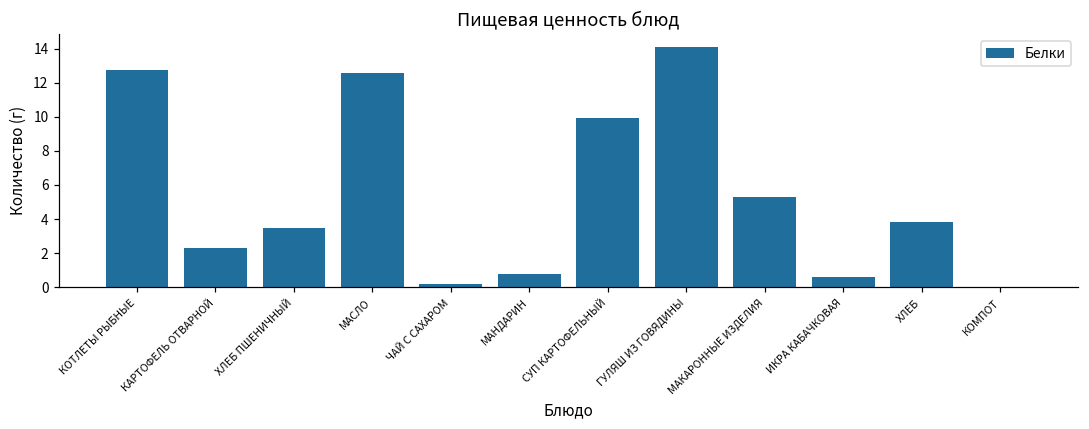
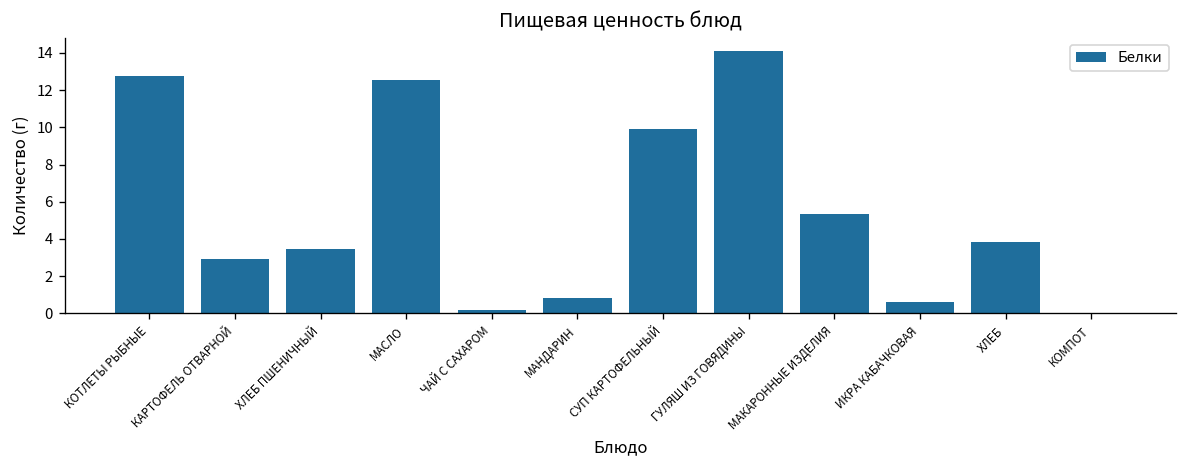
  {
    "КОТЛЕТЫ РЫБНЫЕ": 12.8,
-   "КАРТОФЕЛЬ ОТВАРНОЙ": 2.3,
+   "КАРТОФЕЛЬ ОТВАРНОЙ": 2.9,
    "ХЛЕБ ПШЕНИЧНЫЙ": 3.5,
    "МАСЛО": 12.6,
    "ЧАЙ С САХАРОМ": 0.2,
    "МАНДАРИН": 0.8,
    "СУП КАРТОФЕЛЬНЫЙ": 9.9,
    "ГУЛЯШ ИЗ ГОВЯДИНЫ": 14.1,
    "МАКАРОННЫЕ ИЗДЕЛИЯ": 5.3,
    "ИКРА КАБАЧКОВАЯ": 0.6,
    "ХЛЕБ": 3.8,
    "КОМПОТ": 0.0
  }
